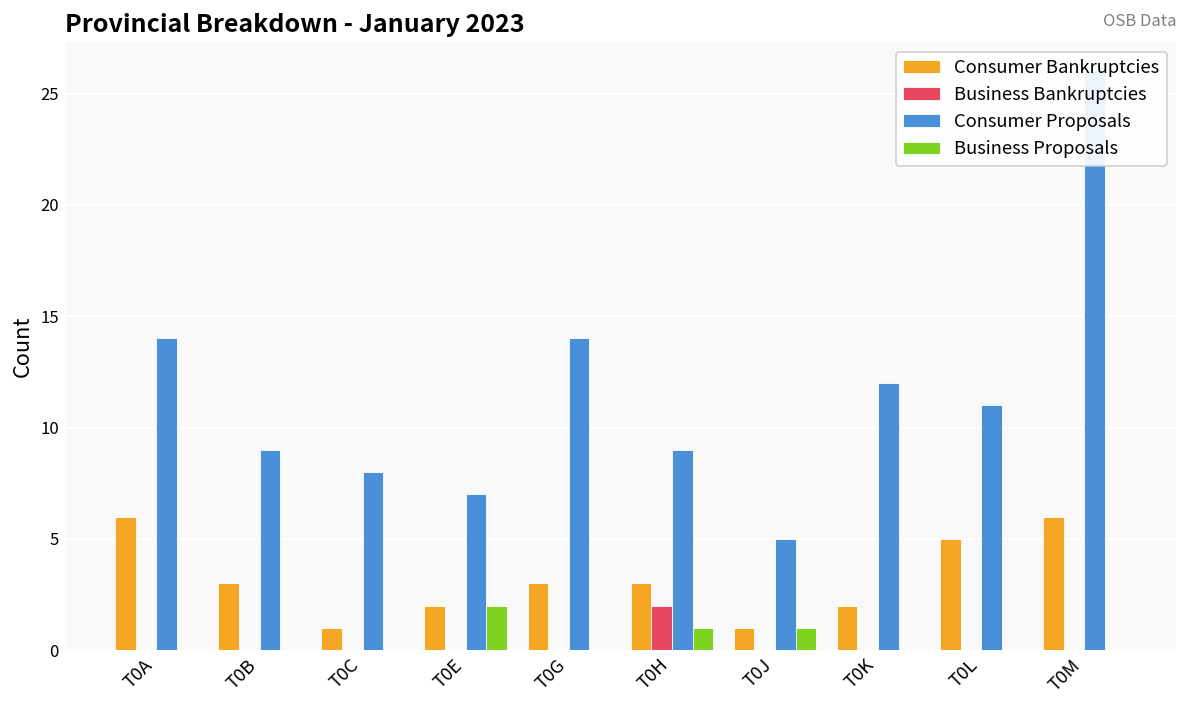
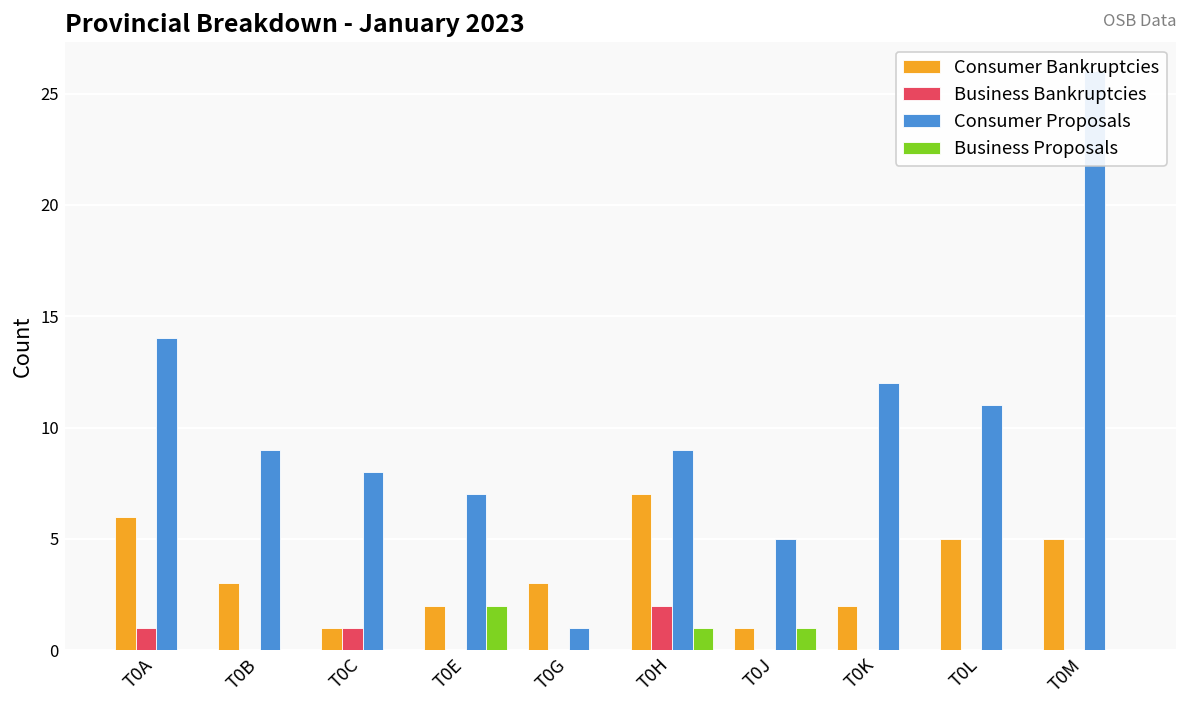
  {
    "Consumer Bankruptcies": {
      "T0A": 6,
      "T0B": 3,
      "T0C": 1,
      "T0E": 2,
      "T0G": 3,
-     "T0H": 3,
+     "T0H": 7,
      "T0J": 1,
      "T0K": 2,
      "T0L": 5,
-     "T0M": 6
+     "T0M": 5
    },
    "Business Bankruptcies": {
-     "T0A": 0,
+     "T0A": 1,
      "T0B": 0,
-     "T0C": 0,
+     "T0C": 1,
      "T0E": 0,
      "T0G": 0,
      "T0H": 2,
      "T0J": 0,
      "T0K": 0,
      "T0L": 0,
      "T0M": 0
    },
    "Consumer Proposals": {
      "T0A": 14,
      "T0B": 9,
      "T0C": 8,
      "T0E": 7,
-     "T0G": 14,
+     "T0G": 1,
      "T0H": 9,
      "T0J": 5,
      "T0K": 12,
      "T0L": 11
    },
    "Business Proposals": {
      "T0A": 0,
      "T0B": 0,
      "T0C": 0,
      "T0E": 2,
      "T0G": 0,
      "T0H": 1,
      "T0J": 1,
      "T0K": 0,
      "T0L": 0,
      "T0M": 0
    }
  }
